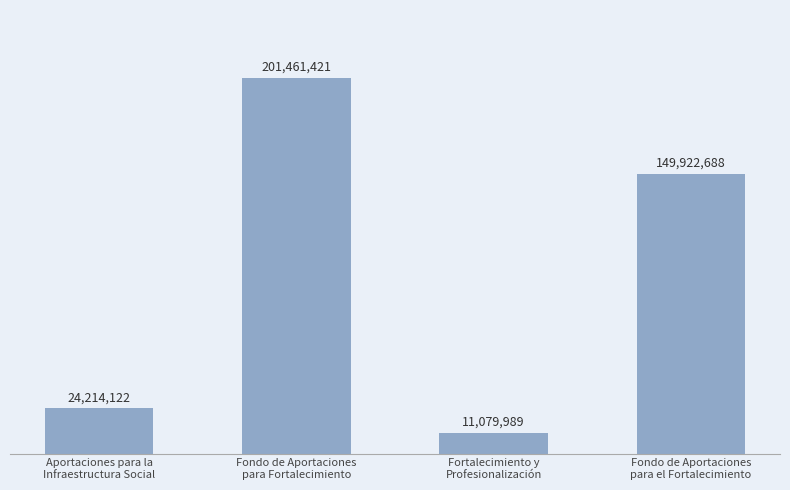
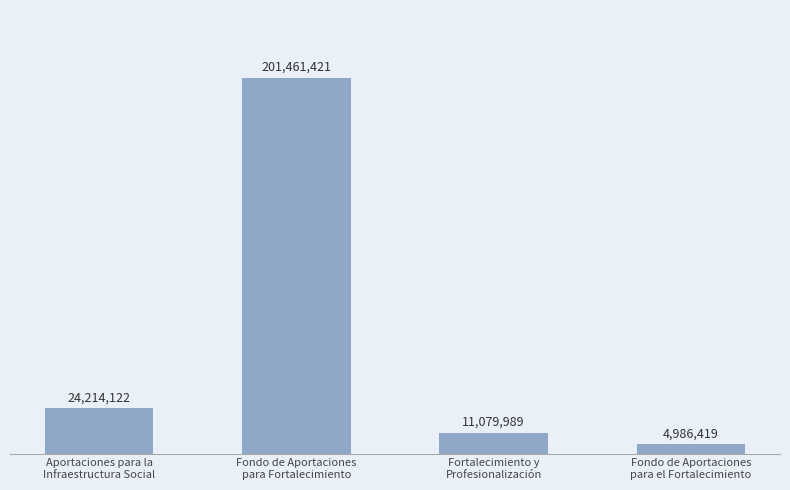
  {
    "Aportaciones para la Infraestructura Social": "24,214,122",
    "Fondo de Aportaciones para Fortalecimiento": "201,461,421",
    "Fortalecimiento y Profesionalización": "11,079,989",
-   "Fondo de Aportaciones para el Fortalecimiento": "149,922,688"
+   "Fondo de Aportaciones para el Fortalecimiento": "4,986,419"
  }
